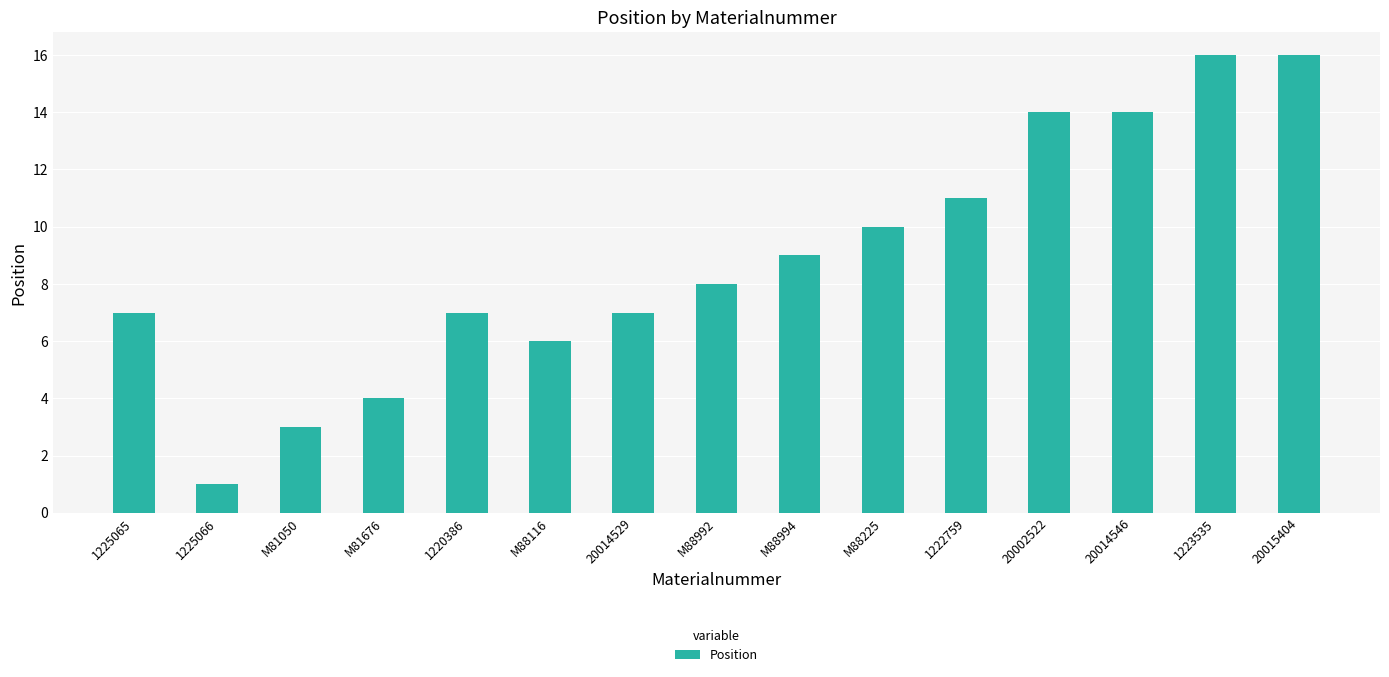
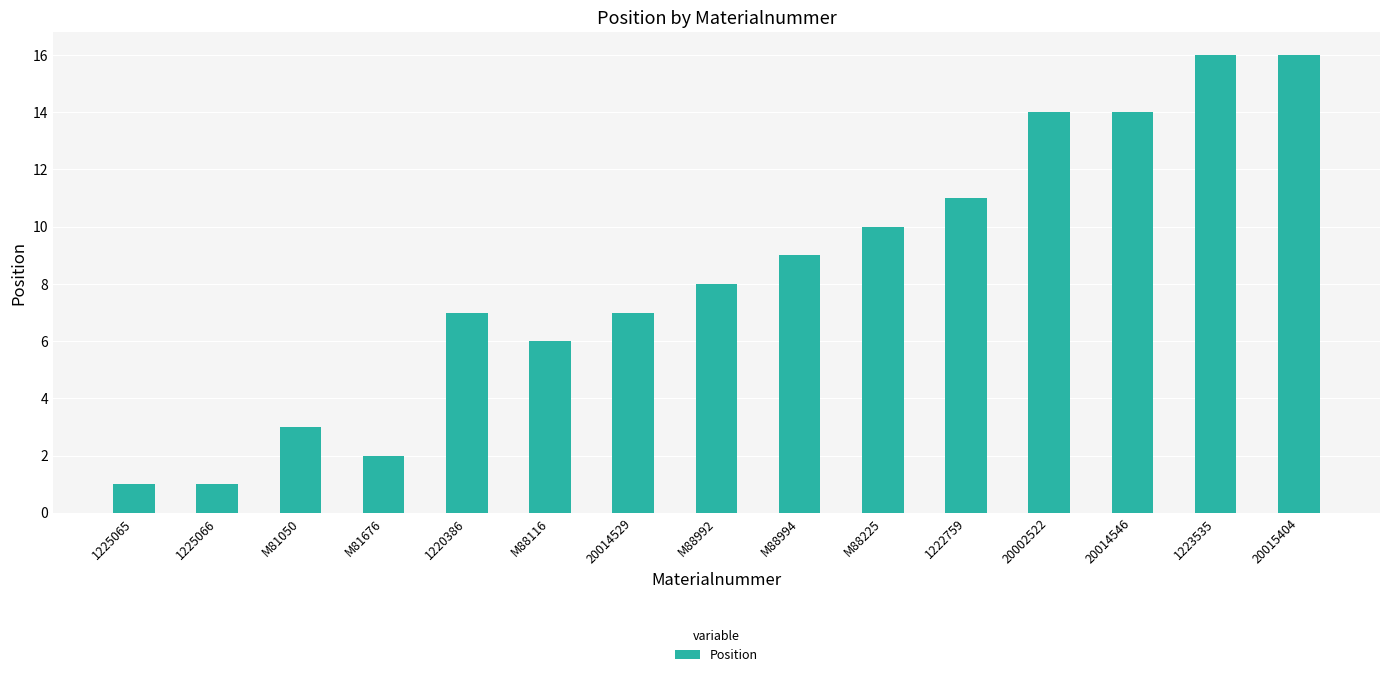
  {
-   "1225065": 7,
+   "1225065": 1,
    "1225066": 1,
    "M81050": 3,
-   "M81676": 4,
+   "M81676": 2,
    "1220386": 7,
    "M88116": 6,
    "20014529": 7,
    "M88992": 8,
    "M88994": 9,
    "M88225": 10,
    "1222759": 11,
    "20002522": 14,
    "20014546": 14,
    "1223535": 16,
    "20015404": 16
  }
